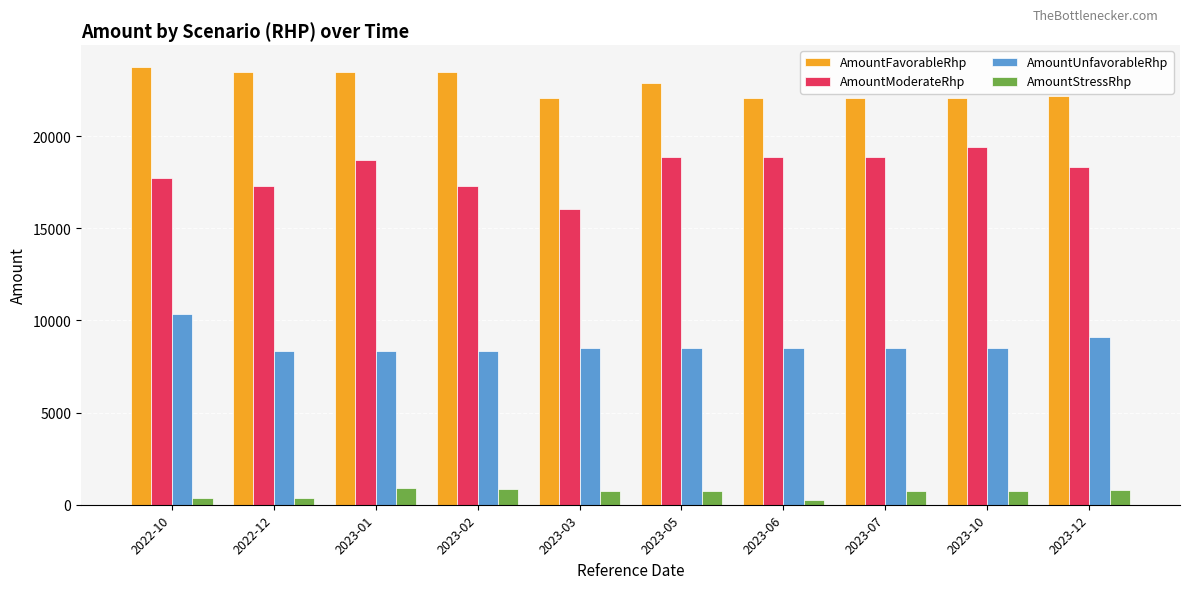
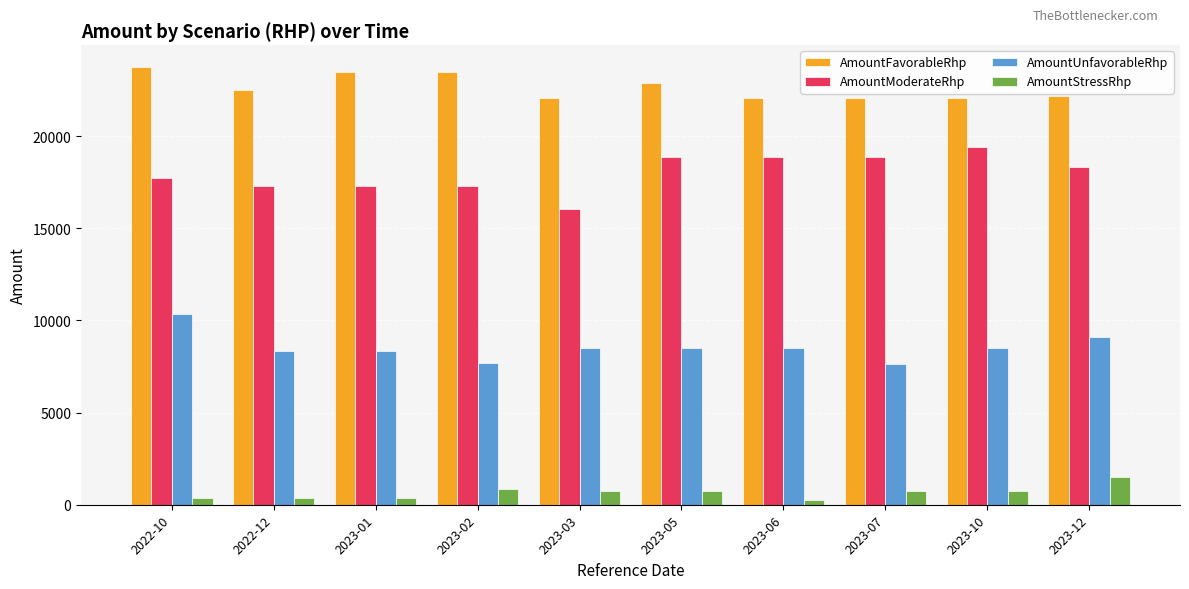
  {
    "AmountFavorableRhp": {
      "2022-10": 23800,
-     "2022-12": 23500,
+     "2022-12": 22500,
      "2023-01": 23500,
      "2023-02": 23500,
      "2023-03": 22100,
      "2023-05": 22900,
      "2023-06": 22100,
      "2023-07": 22100,
      "2023-10": 22100,
      "2023-12": 22200
    },
    "AmountModerateRhp": {
      "2022-10": 17800,
      "2022-12": 17300,
-     "2023-01": 18700,
+     "2023-01": 17300,
      "2023-02": 17300,
      "2023-03": 16000,
      "2023-05": 18900,
      "2023-06": 18900,
      "2023-07": 18900,
      "2023-10": 19400,
      "2023-12": 18400
    },
    "AmountUnfavorableRhp": {
      "2022-10": 10300,
      "2022-12": 8300,
      "2023-01": 8300,
-     "2023-02": 8300,
+     "2023-02": 7700,
      "2023-03": 8500,
      "2023-05": 8500,
      "2023-06": 8500,
-     "2023-07": 8500,
+     "2023-07": 7600,
      "2023-10": 8500,
      "2023-12": 9100
    },
    "AmountStressRhp": {
      "2022-10": 400,
      "2022-12": 400,
-     "2023-01": 900,
+     "2023-01": 400,
      "2023-02": 800,
      "2023-03": 700,
      "2023-05": 700,
      "2023-06": 300,
      "2023-07": 700,
      "2023-10": 700,
-     "2023-12": 800
+     "2023-12": 1500
    }
  }
